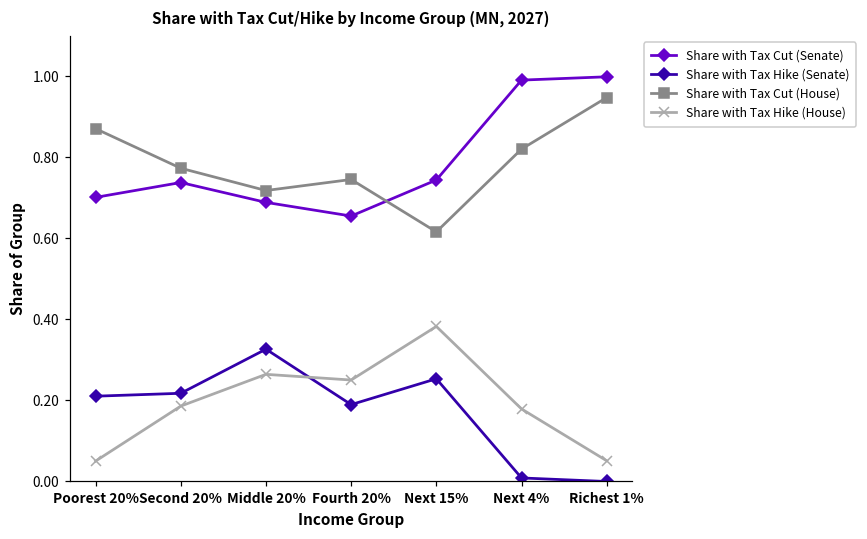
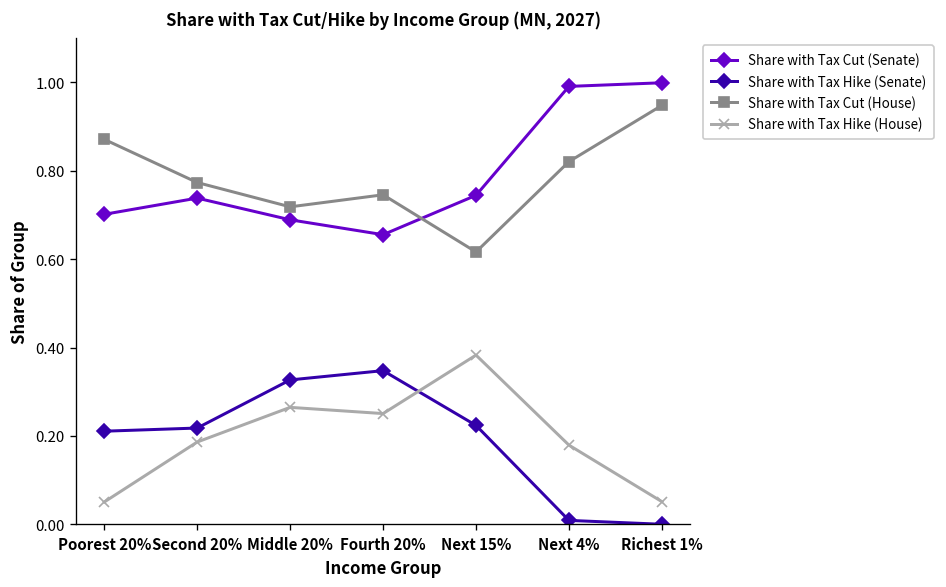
  {
    "Share with Tax Cut (Senate)": {
      "Poorest 20%": 0.70,
      "Second 20%": 0.74,
      "Middle 20%": 0.69,
      "Fourth 20%": 0.66,
      "Next 15%": 0.74,
      "Next 4%": 0.99,
      "Richest 1%": 1.00
    },
    "Share with Tax Hike (Senate)": {
      "Poorest 20%": 0.21,
      "Second 20%": 0.22,
      "Middle 20%": 0.33,
-     "Fourth 20%": 0.19,
-     "Next 15%": 0.25,
+     "Fourth 20%": 0.35,
+     "Next 15%": 0.22,
      "Next 4%": 0.01,
      "Richest 1%": 0.00
    }
  }
